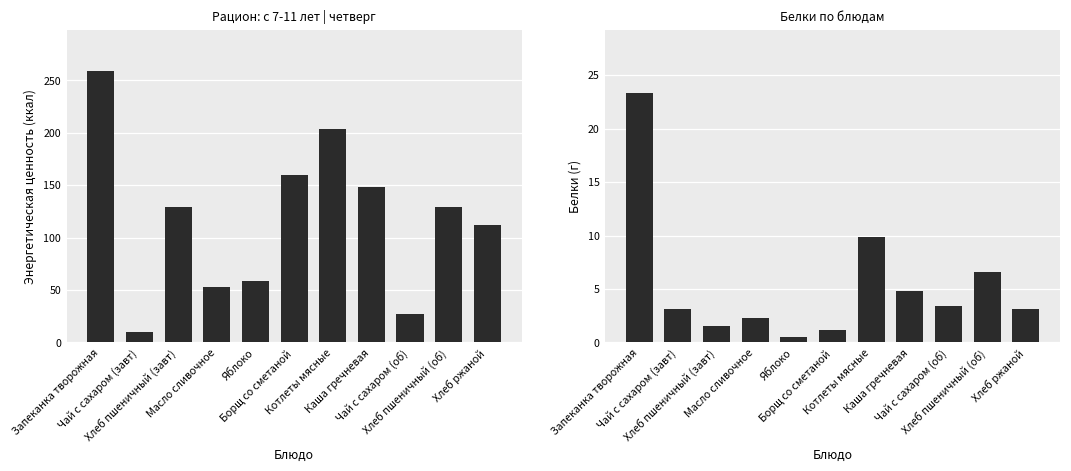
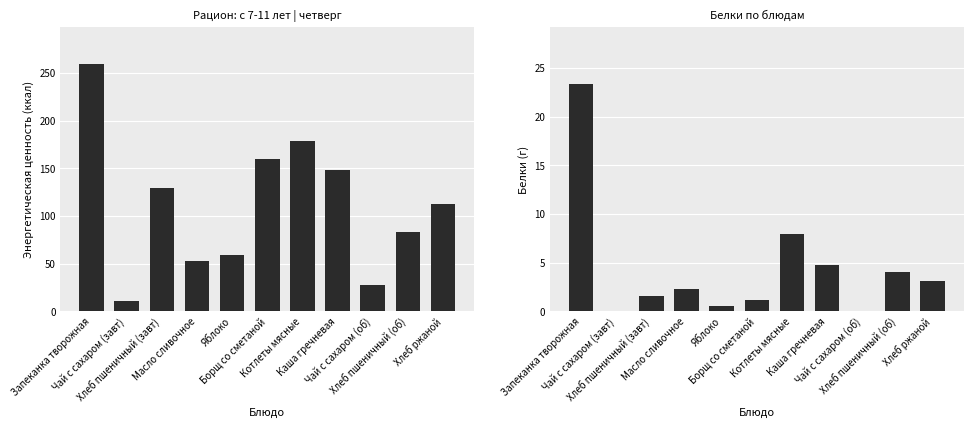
  {
    "Рацион: с 7-11 лет | четверг": {
      "Запеканка творожная": 260,
      "Чай с сахаром (завт)": 10,
      "Хлеб пшеничный (завт)": 130,
      "Масло сливочное": 50,
      "Яблоко": 60,
      "Борщ со сметаной": 160,
-     "Котлеты мясные": 200,
+     "Котлеты мясные": 180,
      "Каша гречневая": 150,
      "Чай с сахаром (об)": 30,
-     "Хлеб пшеничный (об)": 130,
+     "Хлеб пшеничный (об)": 80,
      "Хлеб ржаной": 110
    },
    "Белки по блюдам": {
      "Запеканка творожная": 23,
-     "Чай с сахаром (завт)": 3,
+     "Чай с сахаром (завт)": 0,
      "Хлеб пшеничный (завт)": 2,
      "Масло сливочное": 2,
      "Яблоко": 1,
      "Борщ со сметаной": 1,
-     "Котлеты мясные": 10,
+     "Котлеты мясные": 8,
      "Каша гречневая": 5,
-     "Чай с сахаром (об)": 3,
-     "Хлеб пшеничный (об)": 7,
+     "Чай с сахаром (об)": 0,
+     "Хлеб пшеничный (об)": 4,
      "Хлеб ржаной": 3
    }
  }
